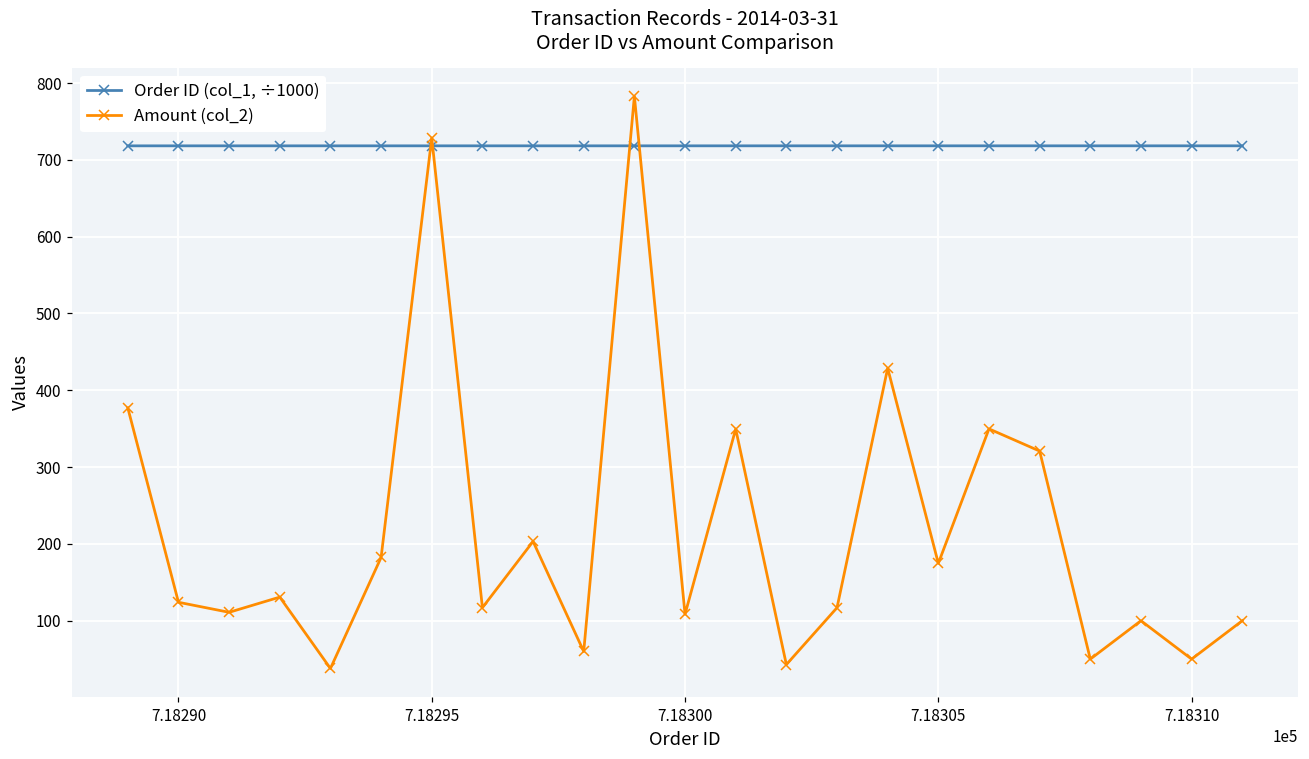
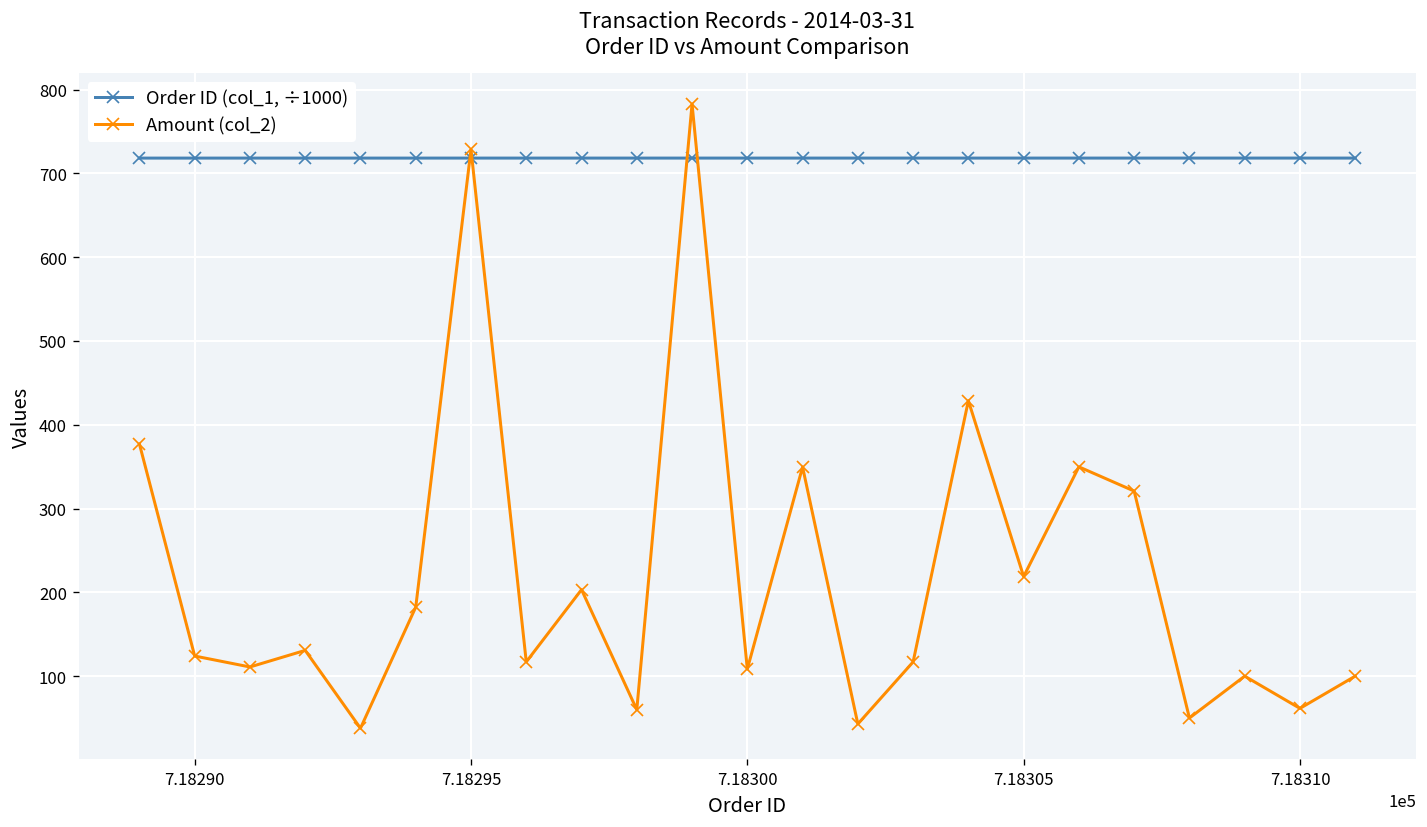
  {
    "Order ID (col_1, ÷1000)": {
      "7.18290": 720,
      "7.18295": 720,
      "7.18300": 720,
      "7.18305": 720,
      "7.18310": 720
    },
    "Amount (col_2)": {
      "7.18290": 120,
      "7.18295": 730,
      "7.18300": 110,
-     "7.18305": 170,
-     "7.18310": 50
+     "7.18305": 220,
+     "7.18310": 60
    }
  }
